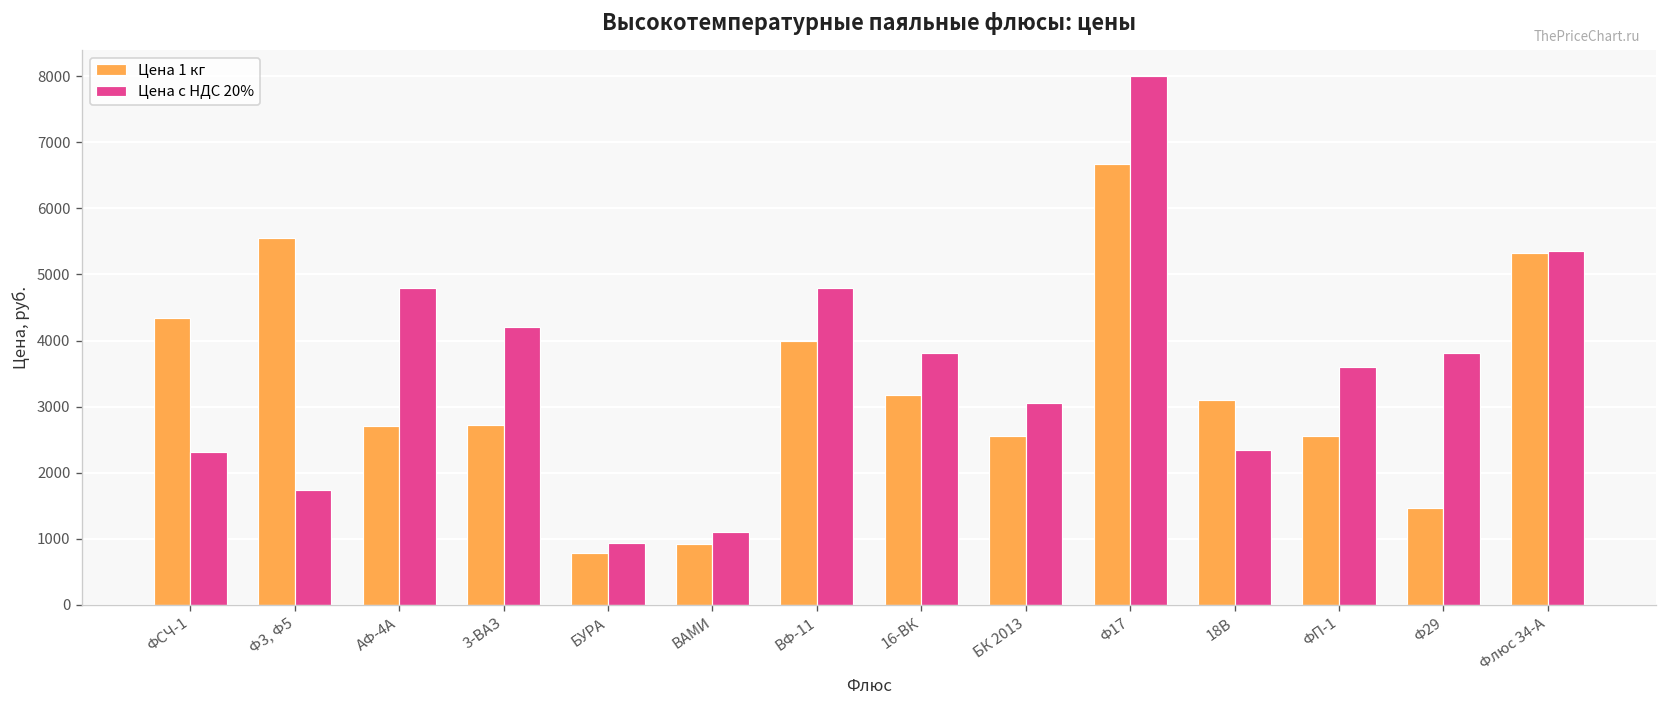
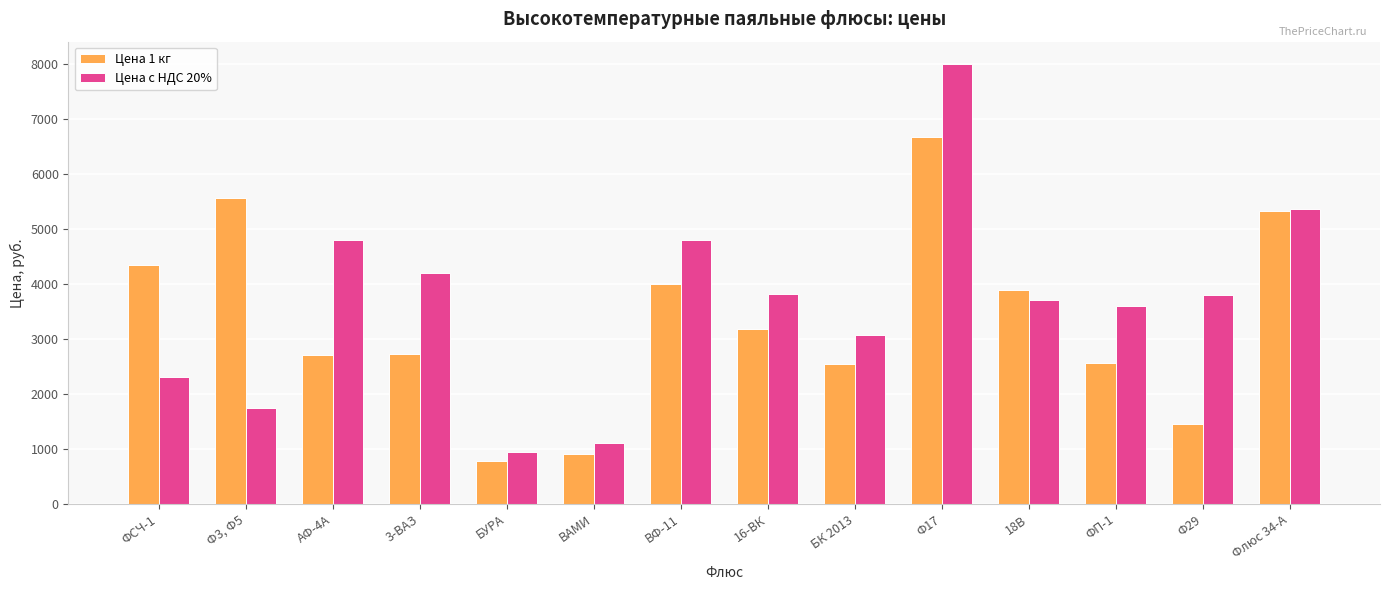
  {
    "Цена 1 кг": {
      "ФСЧ-1": 4300,
      "Ф3, Ф5": 5600,
      "АФ-4А": 2700,
      "3-ВАЗ": 2700,
      "БУРА": 800,
      "ВАМИ": 900,
      "ВФ-11": 4000,
      "16-ВК": 3200,
      "БК 2013": 2600,
      "Ф17": 6700,
-     "18В": 3100,
+     "18В": 3900,
      "ФП-1": 2600,
      "Ф29": 1500,
      "Флюс 34-А": 5300
    },
    "Цена с НДС 20%": {
      "ФСЧ-1": 2300,
      "Ф3, Ф5": 1700,
      "АФ-4А": 4800,
      "3-ВАЗ": 4200,
      "БУРА": 900,
      "ВАМИ": 1100,
      "ВФ-11": 4800,
      "16-ВК": 3800,
      "БК 2013": 3100,
      "Ф17": 8000,
-     "18В": 2300,
+     "18В": 3700,
      "ФП-1": 3600,
      "Ф29": 3800,
      "Флюс 34-А": 5400
    }
  }
